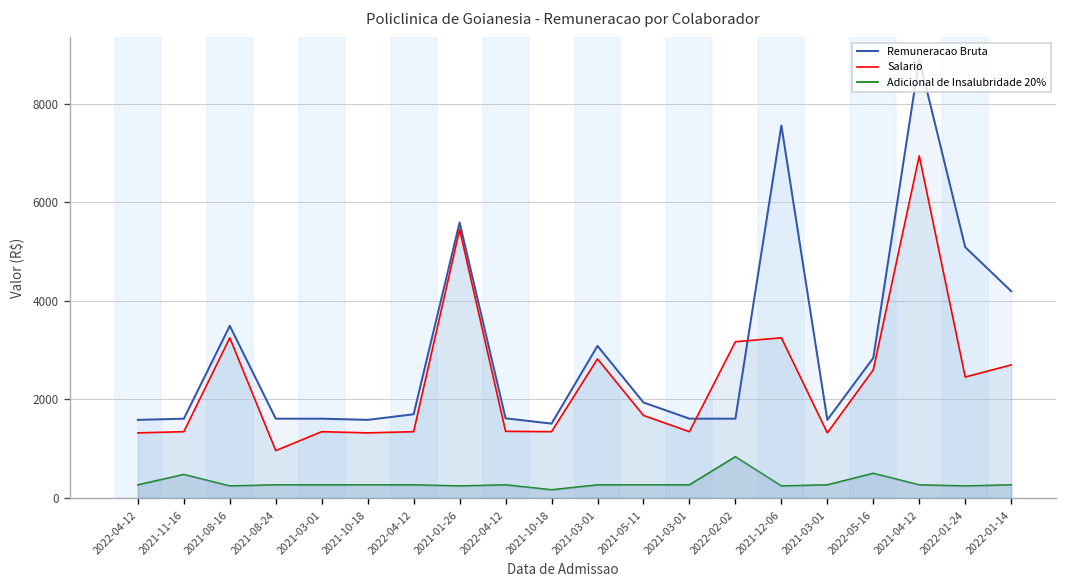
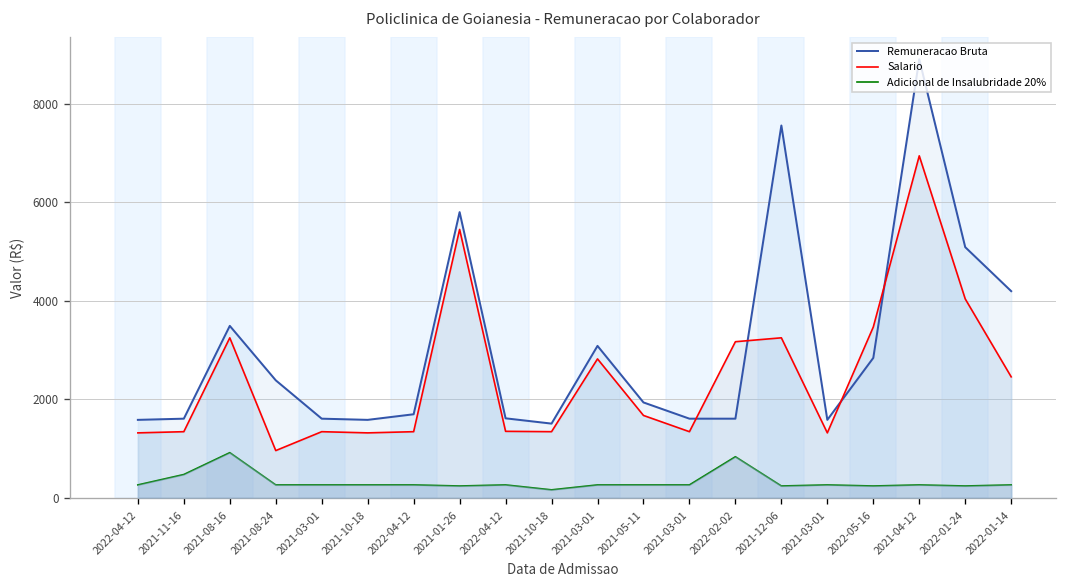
  {
    "Remuneracao Bruta": {
      "2021-11-16": 1600,
      "2021-08-16": 3500,
-     "2021-08-24": 1600,
-     "2021-01-26": 5600,
+     "2021-08-24": 2400,
+     "2021-01-26": 5800,
      "2021-05-11": 1900,
      "2022-02-02": 1600,
      "2021-12-06": 7600,
      "2022-05-16": 2800,
      "2022-01-24": 5100,
      "2022-01-14": 4200
    },
    "Salario": {
      "2021-11-16": 1300,
      "2021-08-16": 3300,
      "2021-08-24": 1000,
      "2021-01-26": 5400,
      "2021-05-11": 1700,
      "2022-02-02": 3200,
      "2021-12-06": 3300,
-     "2022-05-16": 2600,
+     "2022-05-16": 3500,
      "2021-04-12": 6900,
-     "2022-01-24": 2500,
-     "2022-01-14": 2700
+     "2022-01-24": 4000,
+     "2022-01-14": 2500
    },
    "Adicional de Insalubridade 20%": {
      "2021-11-16": 500,
-     "2021-08-16": 200,
+     "2021-08-16": 900,
      "2021-08-24": 300,
      "2021-01-26": 200,
      "2021-05-11": 300,
      "2022-02-02": 800,
      "2021-12-06": 200,
-     "2022-05-16": 500,
+     "2022-05-16": 200,
      "2021-04-12": 300,
      "2022-01-24": 200,
      "2022-01-14": 300
    }
  }
